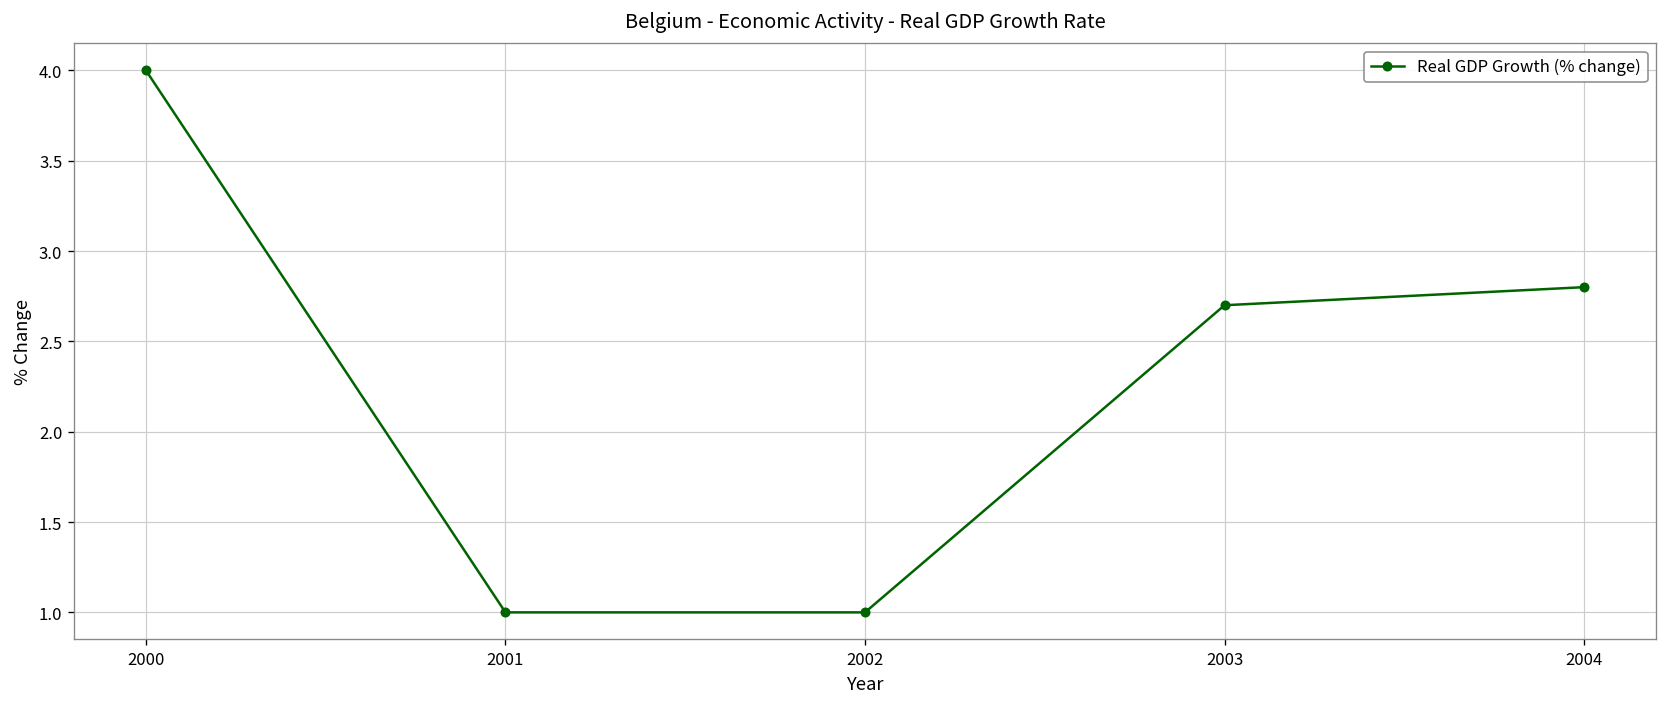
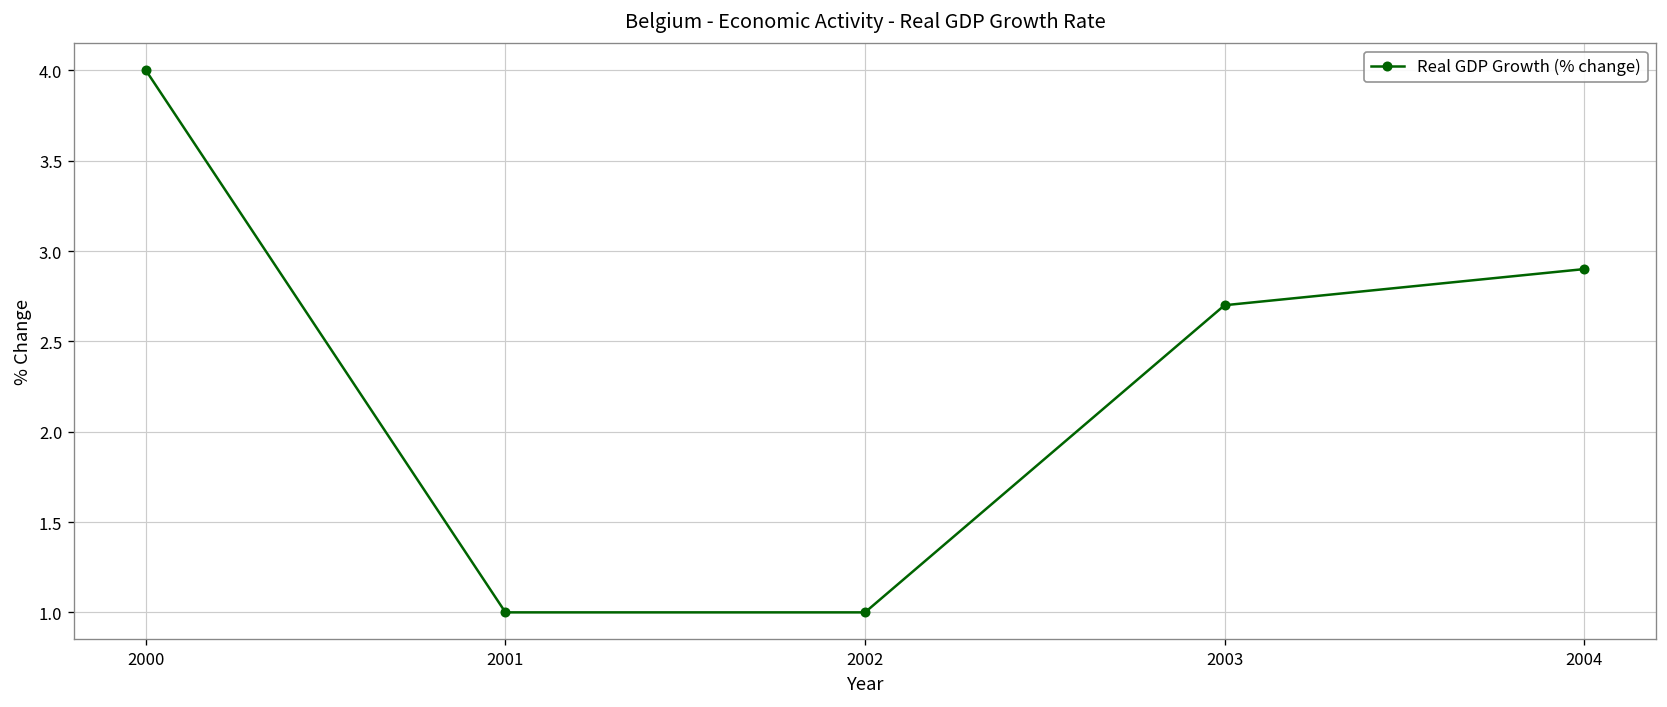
  {
    "2000": 4.0,
    "2001": 1.0,
    "2002": 1.0,
    "2003": 2.7,
-   "2004": 2.8
+   "2004": 2.9
  }
